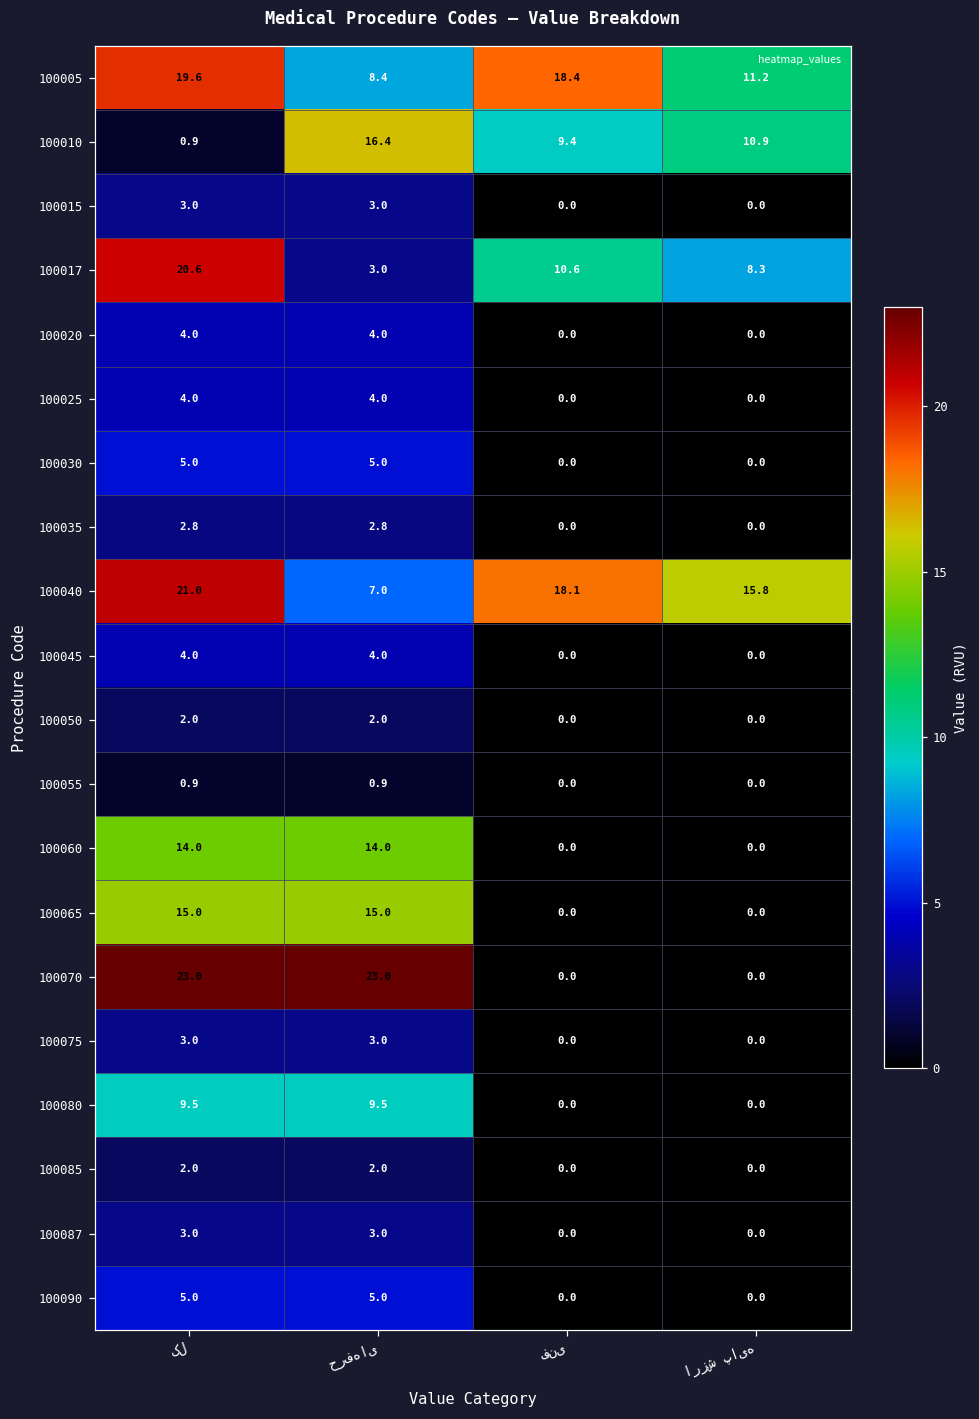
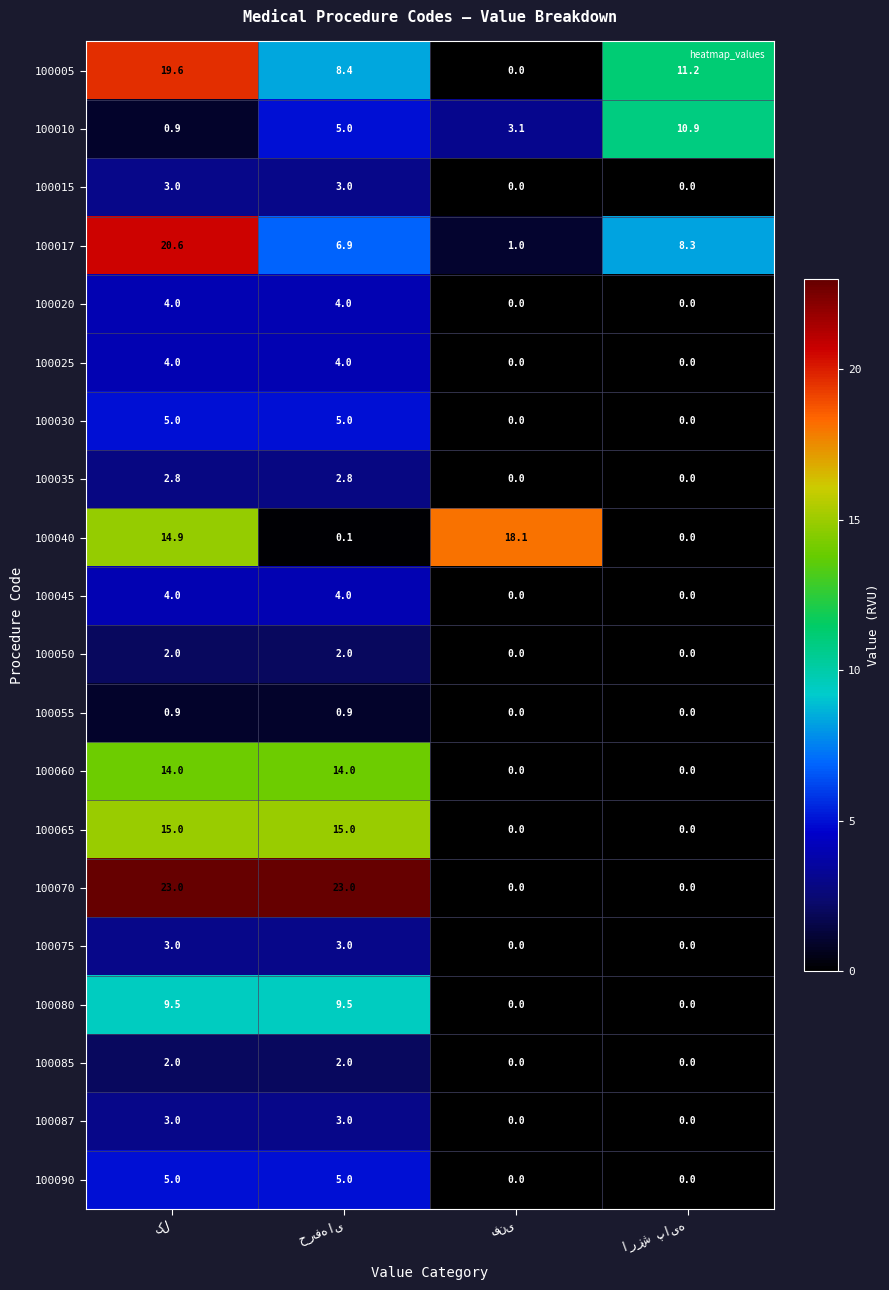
  {
    "100005": {
      "کل": 19.6,
      "حرفه‌ای": 8.4,
-     "فنی": 18.4,
+     "فنی": 0.0,
      "ارزش پایه": 11.2
    },
    "100010": {
      "کل": 0.9,
-     "حرفه‌ای": 16.4,
-     "فنی": 9.4,
+     "حرفه‌ای": 5.0,
+     "فنی": 3.1,
      "ارزش پایه": 10.9
    },
    "100015": {
      "کل": 3.0,
      "حرفه‌ای": 3.0,
      "فنی": 0.0,
      "ارزش پایه": 0.0
    },
    "100017": {
      "کل": 20.6,
-     "حرفه‌ای": 3.0,
-     "فنی": 10.6,
+     "حرفه‌ای": 6.9,
+     "فنی": 1.0,
      "ارزش پایه": 8.3
    },
    "100020": {
      "کل": 4.0,
      "حرفه‌ای": 4.0,
      "فنی": 0.0,
      "ارزش پایه": 0.0
    },
    "100025": {
      "کل": 4.0,
      "حرفه‌ای": 4.0,
      "فنی": 0.0,
      "ارزش پایه": 0.0
    },
    "100030": {
      "کل": 5.0,
      "حرفه‌ای": 5.0,
      "فنی": 0.0,
      "ارزش پایه": 0.0
    },
    "100035": {
      "کل": 2.8,
      "حرفه‌ای": 2.8,
      "فنی": 0.0,
      "ارزش پایه": 0.0
    },
    "100040": {
-     "کل": 21.0,
-     "حرفه‌ای": 7.0,
+     "کل": 14.9,
+     "حرفه‌ای": 0.1,
      "فنی": 18.1,
-     "ارزش پایه": 15.8
+     "ارزش پایه": 0.0
    },
    "100045": {
      "کل": 4.0,
      "حرفه‌ای": 4.0,
      "فنی": 0.0,
      "ارزش پایه": 0.0
    },
    "100050": {
      "کل": 2.0,
      "حرفه‌ای": 2.0,
      "فنی": 0.0,
      "ارزش پایه": 0.0
    },
    "100055": {
      "کل": 0.9,
      "حرفه‌ای": 0.9,
      "فنی": 0.0,
      "ارزش پایه": 0.0
    },
    "100060": {
      "کل": 14.0,
      "حرفه‌ای": 14.0,
      "فنی": 0.0,
      "ارزش پایه": 0.0
    },
    "100065": {
      "کل": 15.0,
      "حرفه‌ای": 15.0,
      "فنی": 0.0,
      "ارزش پایه": 0.0
    },
    "100070": {
      "کل": 23.0,
      "حرفه‌ای": 23.0,
      "فنی": 0.0,
      "ارزش پایه": 0.0
    },
    "100075": {
      "کل": 3.0,
      "حرفه‌ای": 3.0,
      "فنی": 0.0,
      "ارزش پایه": 0.0
    },
    "100080": {
      "کل": 9.5,
      "حرفه‌ای": 9.5,
      "فنی": 0.0,
      "ارزش پایه": 0.0
    },
    "100085": {
      "کل": 2.0,
      "حرفه‌ای": 2.0,
      "فنی": 0.0,
      "ارزش پایه": 0.0
    },
    "100087": {
      "کل": 3.0,
      "حرفه‌ای": 3.0,
      "فنی": 0.0,
      "ارزش پایه": 0.0
    },
    "100090": {
      "کل": 5.0,
      "حرفه‌ای": 5.0,
      "فنی": 0.0,
      "ارزش پایه": 0.0
    }
  }
